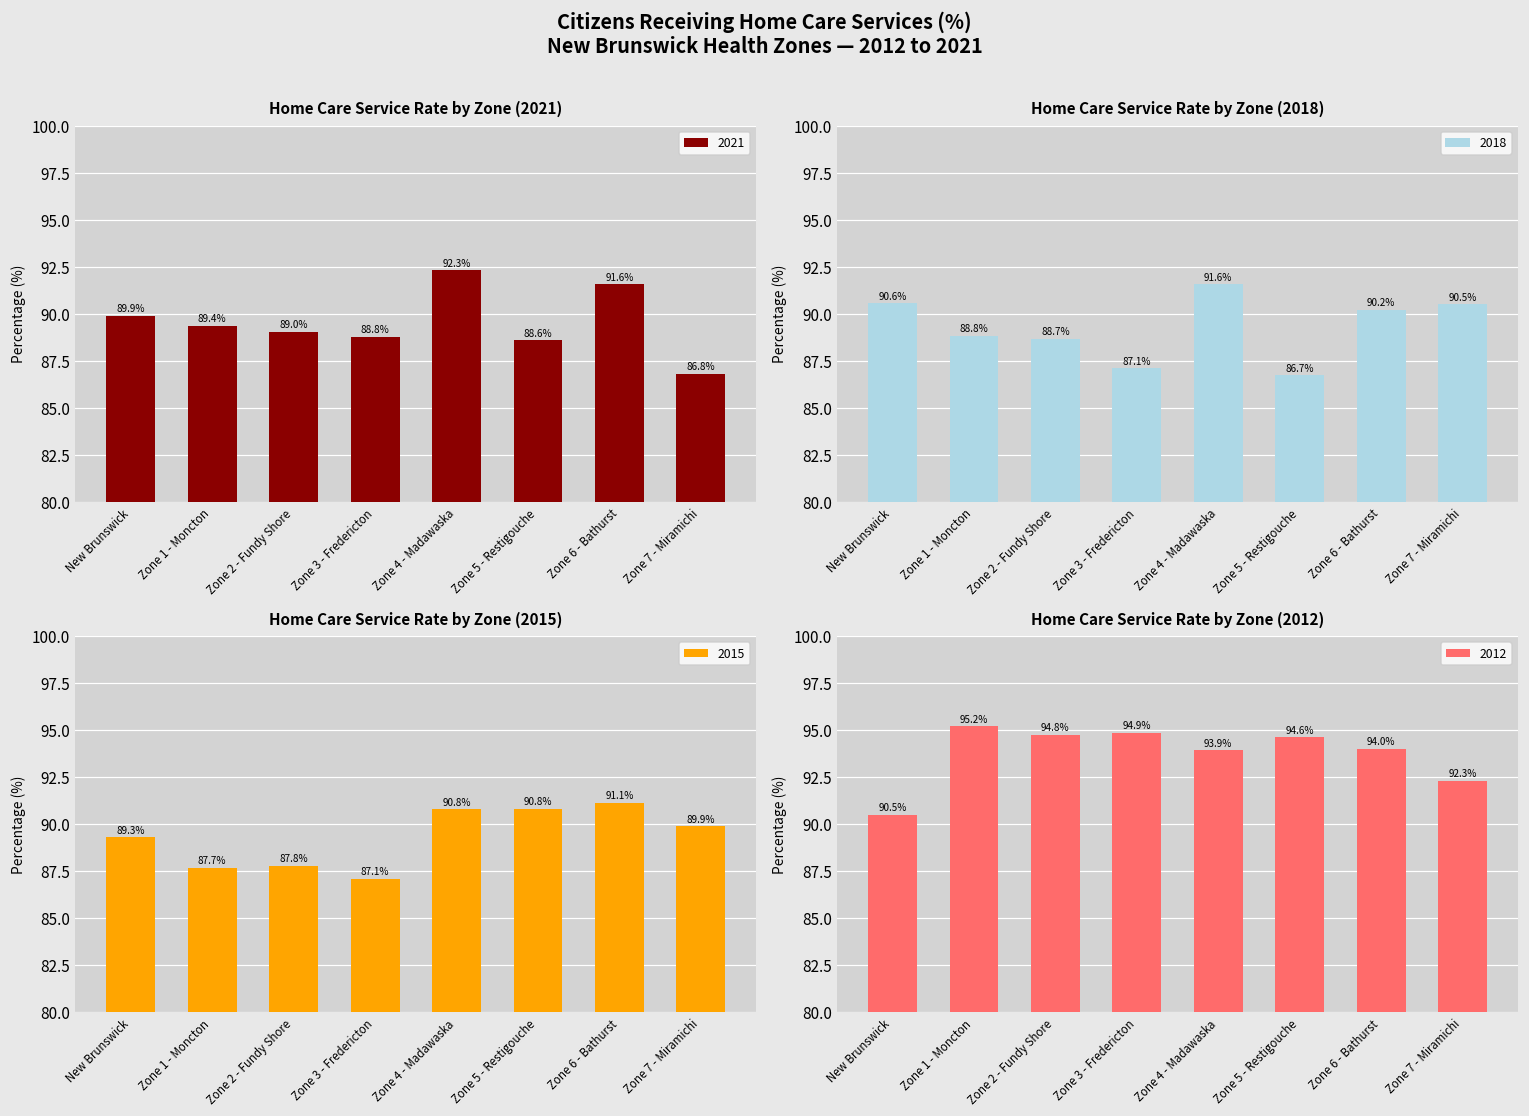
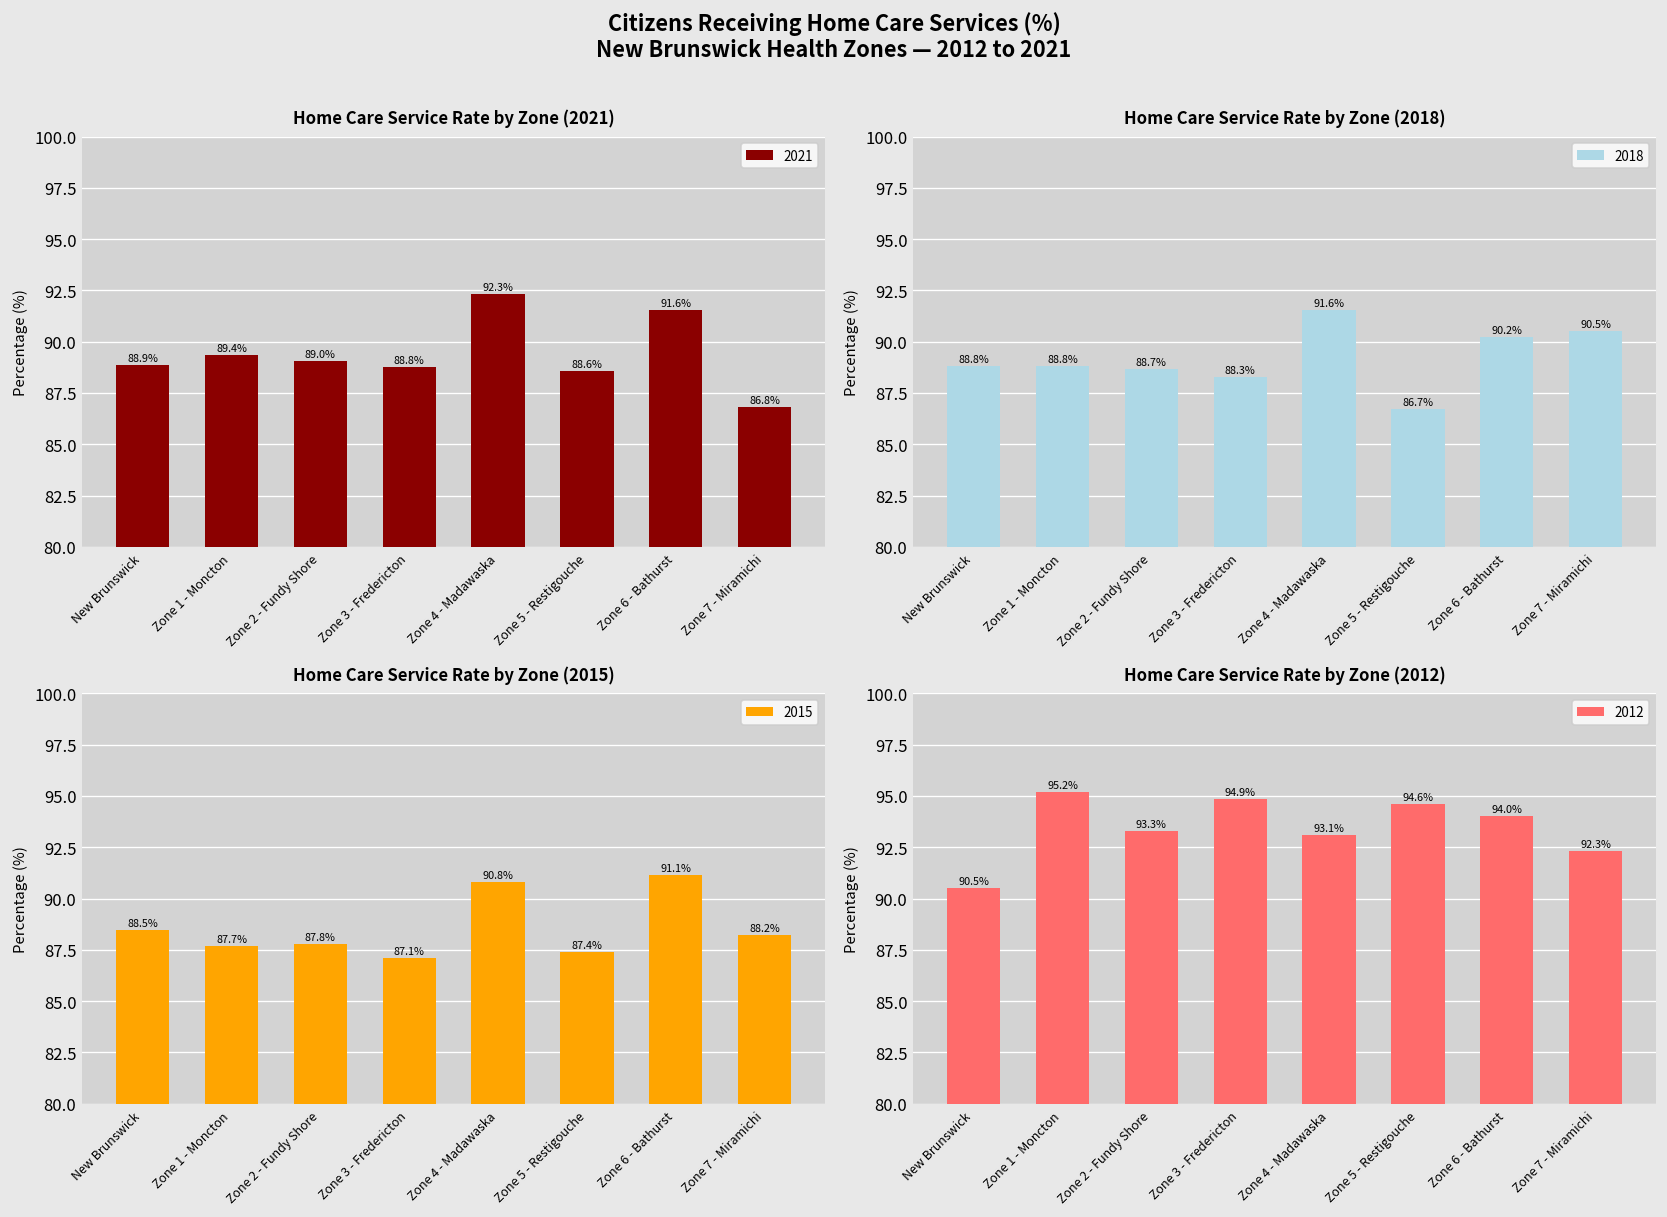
  {
    "Home Care Service Rate by Zone (2021)": {
-     "New Brunswick": "89.9%",
+     "New Brunswick": "88.9%",
      "Zone 1 - Moncton": "89.4%",
      "Zone 2 - Fundy Shore": "89.0%",
      "Zone 3 - Fredericton": "88.8%",
      "Zone 4 - Madawaska": "92.3%",
      "Zone 5 - Restigouche": "88.6%",
      "Zone 6 - Bathurst": "91.6%",
      "Zone 7 - Miramichi": "86.8%"
    },
    "Home Care Service Rate by Zone (2018)": {
-     "New Brunswick": "90.6%",
+     "New Brunswick": "88.8%",
      "Zone 1 - Moncton": "88.8%",
      "Zone 2 - Fundy Shore": "88.7%",
-     "Zone 3 - Fredericton": "87.1%",
+     "Zone 3 - Fredericton": "88.3%",
      "Zone 4 - Madawaska": "91.6%",
      "Zone 5 - Restigouche": "86.7%",
      "Zone 6 - Bathurst": "90.2%",
      "Zone 7 - Miramichi": "90.5%"
    },
    "Home Care Service Rate by Zone (2015)": {
-     "New Brunswick": "89.3%",
+     "New Brunswick": "88.5%",
      "Zone 1 - Moncton": "87.7%",
      "Zone 2 - Fundy Shore": "87.8%",
      "Zone 3 - Fredericton": "87.1%",
      "Zone 4 - Madawaska": "90.8%",
-     "Zone 5 - Restigouche": "90.8%",
+     "Zone 5 - Restigouche": "87.4%",
      "Zone 6 - Bathurst": "91.1%",
-     "Zone 7 - Miramichi": "89.9%"
+     "Zone 7 - Miramichi": "88.2%"
    },
    "Home Care Service Rate by Zone (2012)": {
      "New Brunswick": "90.5%",
      "Zone 1 - Moncton": "95.2%",
-     "Zone 2 - Fundy Shore": "94.8%",
+     "Zone 2 - Fundy Shore": "93.3%",
      "Zone 3 - Fredericton": "94.9%",
-     "Zone 4 - Madawaska": "93.9%",
+     "Zone 4 - Madawaska": "93.1%",
      "Zone 5 - Restigouche": "94.6%",
      "Zone 6 - Bathurst": "94.0%",
      "Zone 7 - Miramichi": "92.3%"
    }
  }
